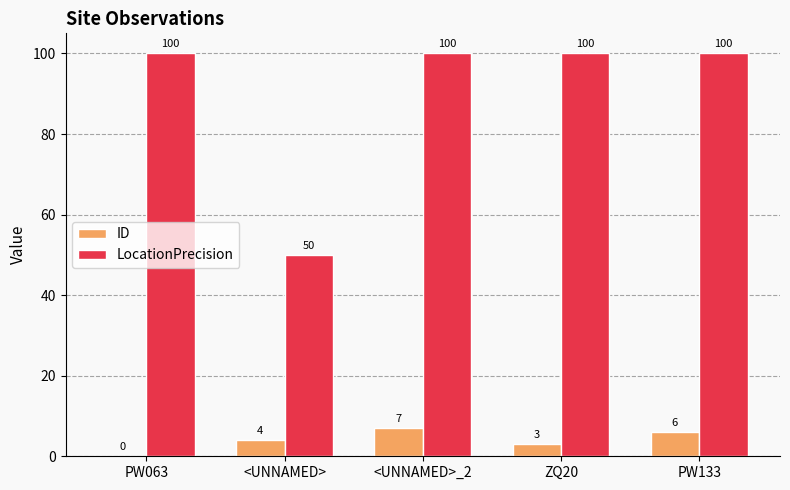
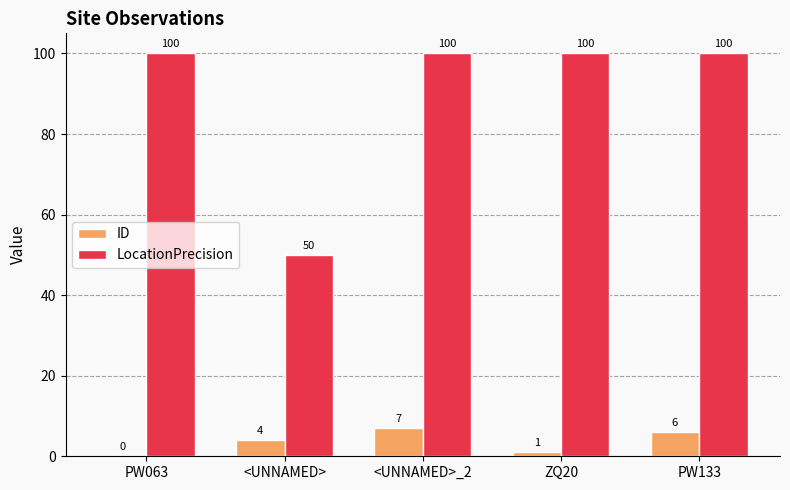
  {
    "ID": {
      "PW063": 0,
      "<UNNAMED>": 4,
      "<UNNAMED>_2": 7,
-     "ZQ20": 3,
+     "ZQ20": 1,
      "PW133": 6
    },
    "LocationPrecision": {
      "PW063": 100,
      "<UNNAMED>": 50,
      "<UNNAMED>_2": 100,
      "ZQ20": 100,
      "PW133": 100
    }
  }
